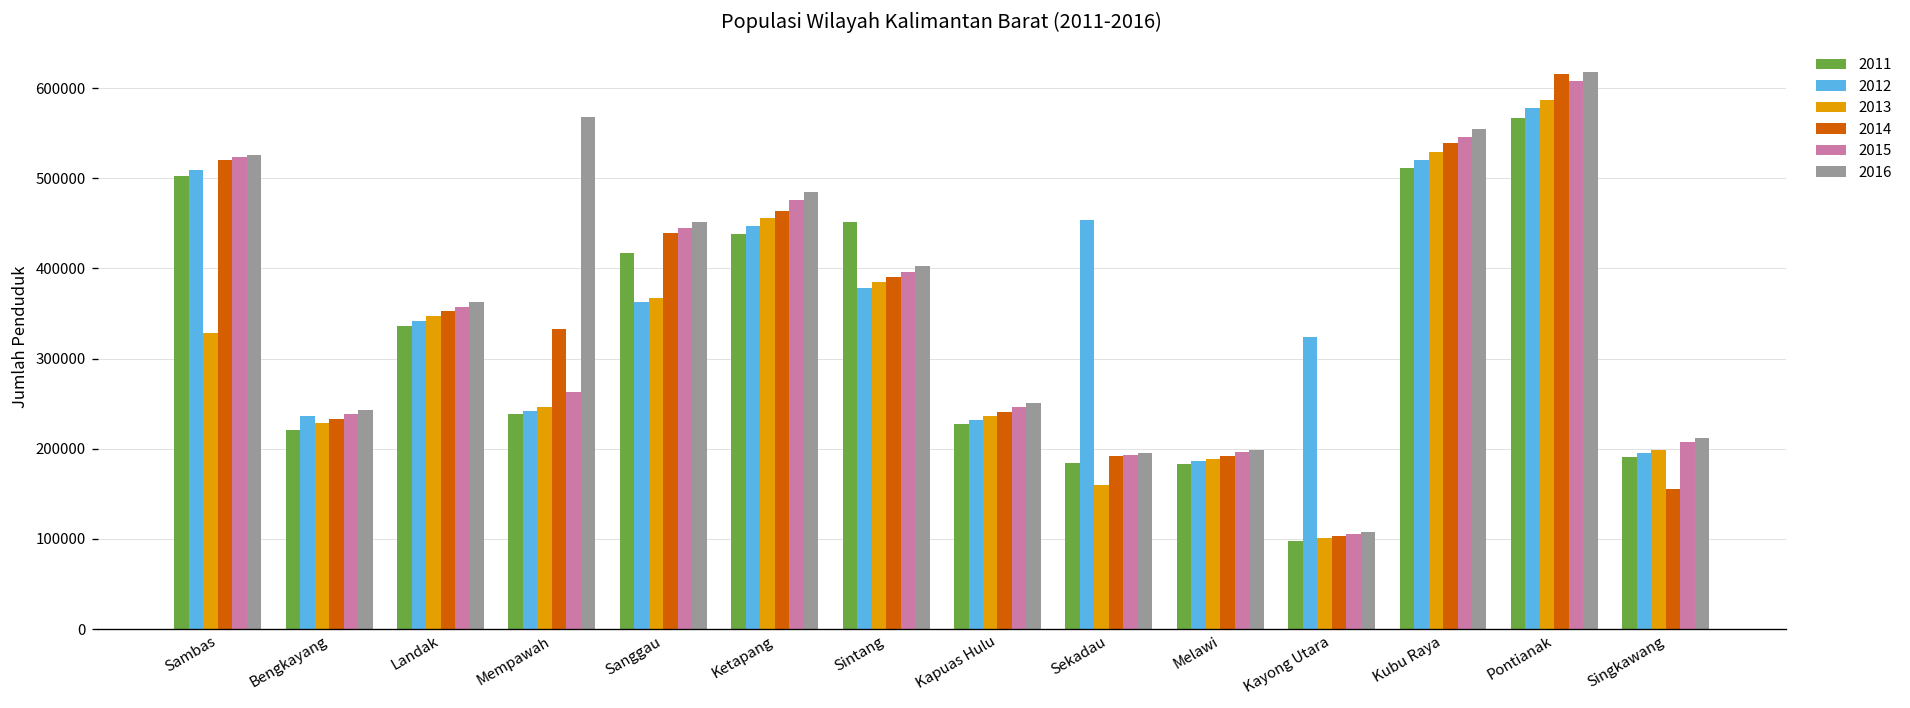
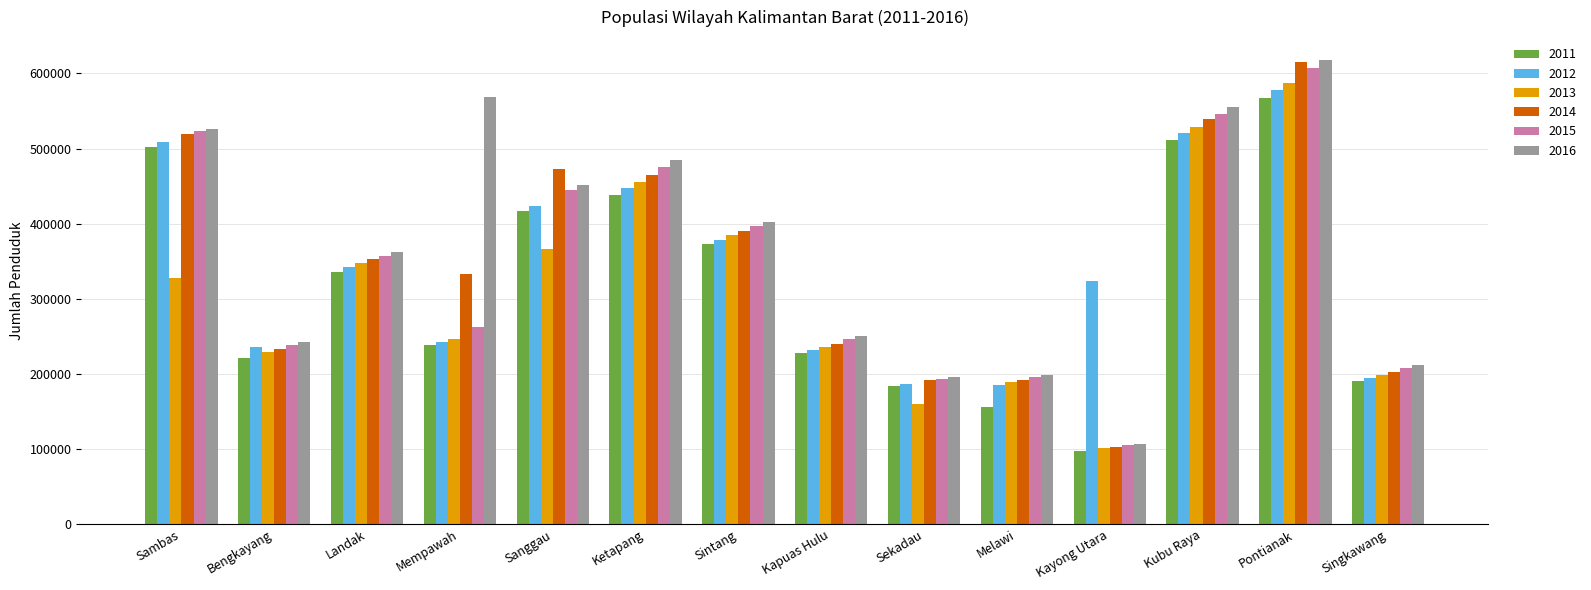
  {
    "2011": {
      "Sambas": 500000,
      "Bengkayang": 220000,
      "Landak": 340000,
      "Mempawah": 240000,
      "Sanggau": 420000,
      "Ketapang": 440000,
-     "Sintang": 450000,
+     "Sintang": 370000,
      "Kapuas Hulu": 230000,
      "Sekadau": 180000,
-     "Melawi": 180000,
+     "Melawi": 160000,
      "Kayong Utara": 100000,
      "Kubu Raya": 510000,
      "Pontianak": 570000,
      "Singkawang": 190000
    },
    "2012": {
      "Sambas": 510000,
      "Bengkayang": 240000,
      "Landak": 340000,
      "Mempawah": 240000,
-     "Sanggau": 360000,
+     "Sanggau": 420000,
      "Ketapang": 450000,
      "Sintang": 380000,
      "Kapuas Hulu": 230000,
-     "Sekadau": 450000,
+     "Sekadau": 190000,
      "Melawi": 190000,
      "Kayong Utara": 320000,
      "Kubu Raya": 520000,
      "Pontianak": 580000,
      "Singkawang": 190000
    },
    "2013": {
      "Sambas": 330000,
      "Bengkayang": 230000,
      "Landak": 350000,
      "Mempawah": 250000,
      "Sanggau": 370000,
      "Ketapang": 460000,
      "Sintang": 380000,
      "Kapuas Hulu": 240000,
      "Sekadau": 160000,
      "Melawi": 190000,
      "Kayong Utara": 100000,
      "Kubu Raya": 530000,
      "Pontianak": 590000,
      "Singkawang": 200000
    },
    "2014": {
      "Sambas": 520000,
      "Bengkayang": 230000,
      "Landak": 350000,
      "Mempawah": 330000,
-     "Sanggau": 440000,
+     "Sanggau": 470000,
      "Ketapang": 460000,
      "Sintang": 390000,
      "Kapuas Hulu": 240000,
      "Sekadau": 190000,
      "Melawi": 190000,
      "Kayong Utara": 100000,
      "Kubu Raya": 540000,
      "Pontianak": 620000,
-     "Singkawang": 160000
+     "Singkawang": 200000
    },
    "2015": {
      "Sambas": 520000,
      "Bengkayang": 240000,
      "Landak": 360000,
      "Mempawah": 260000,
      "Sanggau": 440000,
      "Ketapang": 480000,
      "Sintang": 400000,
      "Kapuas Hulu": 250000,
      "Sekadau": 190000,
      "Melawi": 200000,
      "Kayong Utara": 110000,
      "Kubu Raya": 550000,
      "Pontianak": 610000,
      "Singkawang": 210000
    },
    "2016": {
      "Sambas": 530000,
      "Bengkayang": 240000,
      "Landak": 360000,
      "Mempawah": 570000,
      "Sanggau": 450000,
      "Ketapang": 490000,
      "Sintang": 400000,
      "Kapuas Hulu": 250000,
      "Sekadau": 200000,
      "Melawi": 200000,
      "Kayong Utara": 110000,
      "Kubu Raya": 550000,
      "Pontianak": 620000,
      "Singkawang": 210000
    }
  }
